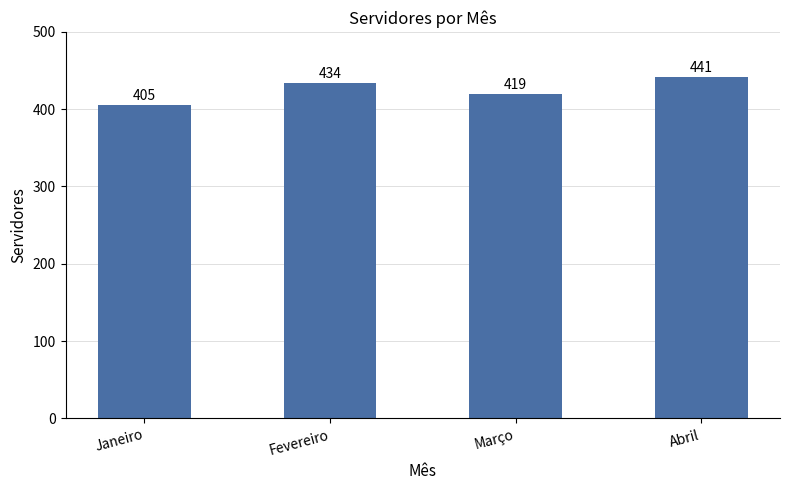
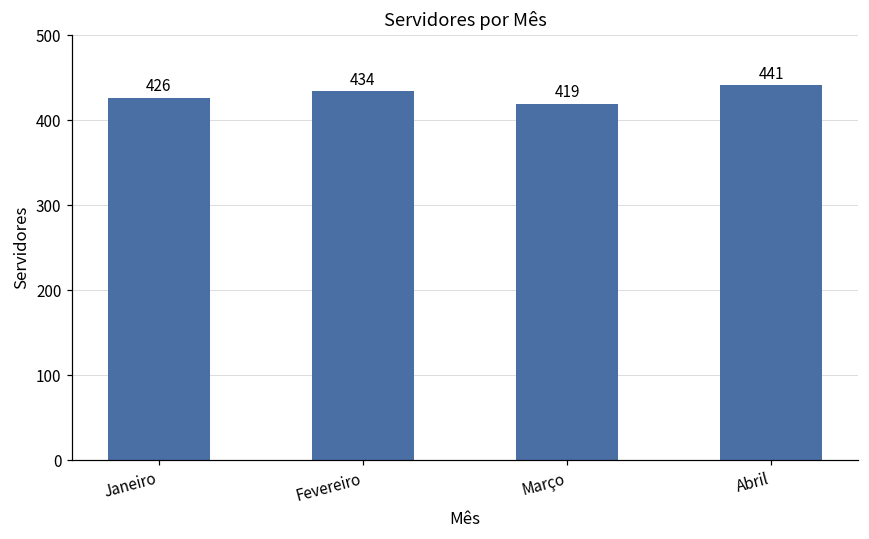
  {
-   "Janeiro": 405,
+   "Janeiro": 426,
    "Fevereiro": 434,
    "Março": 419,
    "Abril": 441
  }
